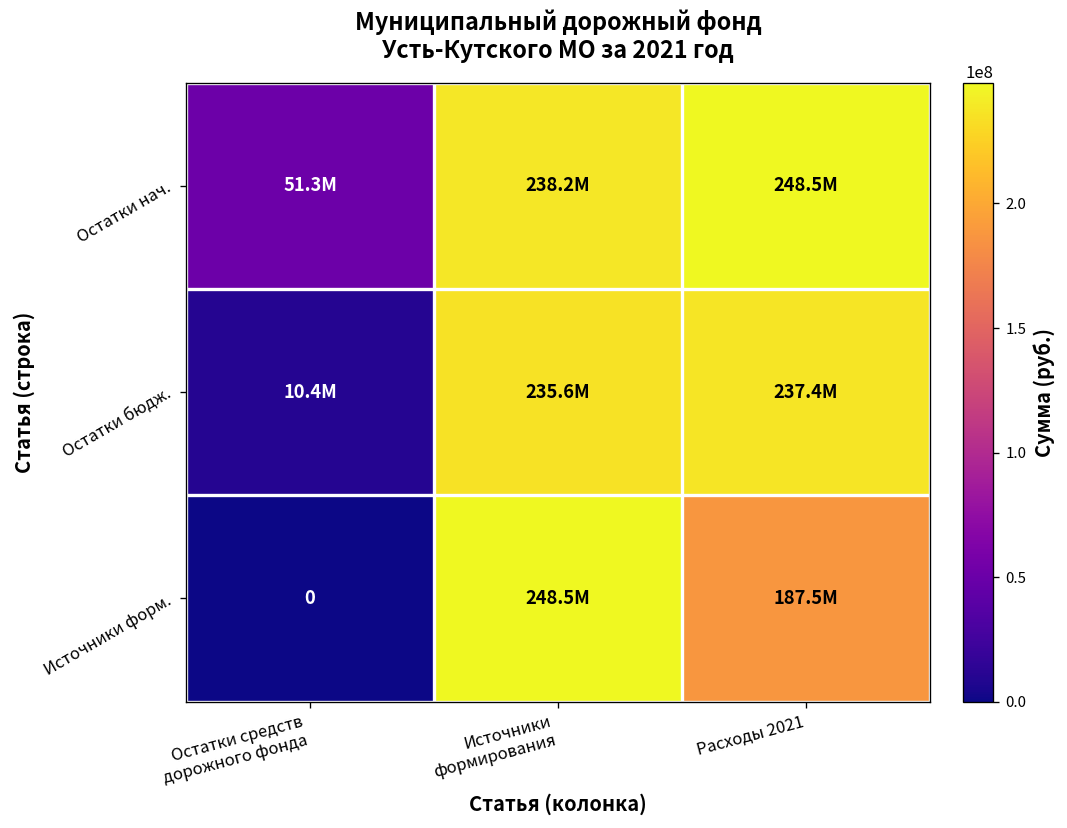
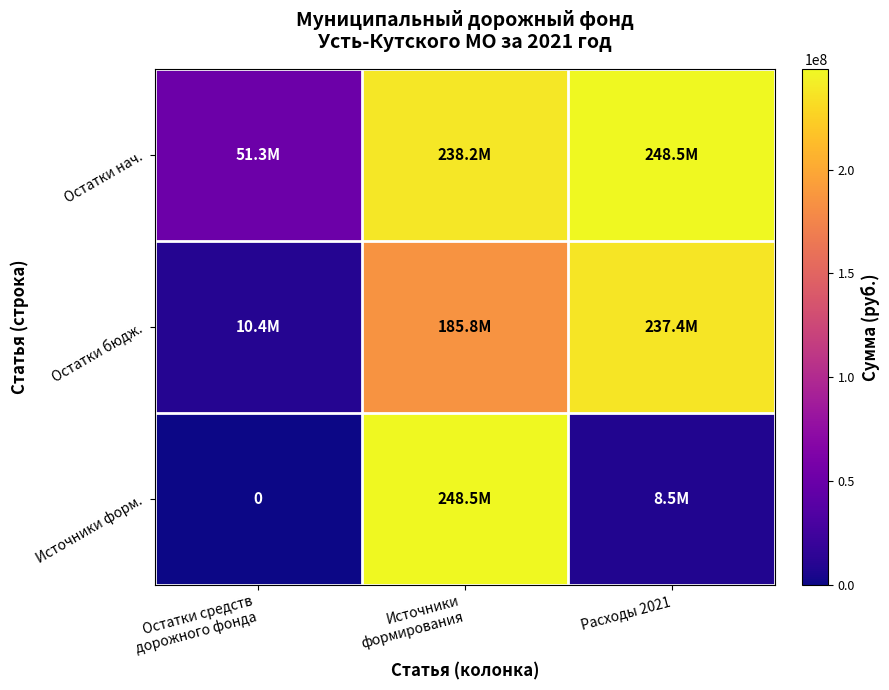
  {
    "Остатки нач.": {
      "Остатки средств дорожного фонда": "51.3M",
      "Источники формирования": "238.2M",
      "Расходы 2021": "248.5M"
    },
    "Остатки бюдж.": {
      "Остатки средств дорожного фонда": "10.4M",
-     "Источники формирования": "235.6M",
+     "Источники формирования": "185.8M",
      "Расходы 2021": "237.4M"
    },
    "Источники форм.": {
      "Остатки средств дорожного фонда": "0",
      "Источники формирования": "248.5M",
-     "Расходы 2021": "187.5M"
+     "Расходы 2021": "8.5M"
    }
  }
